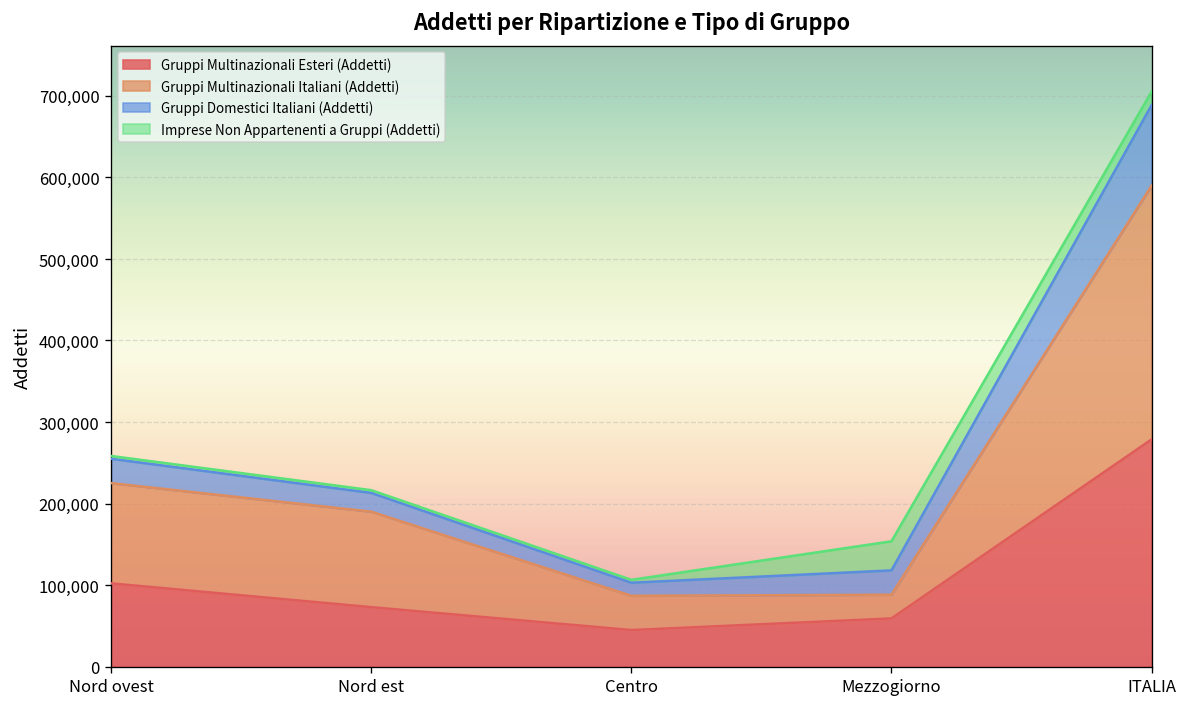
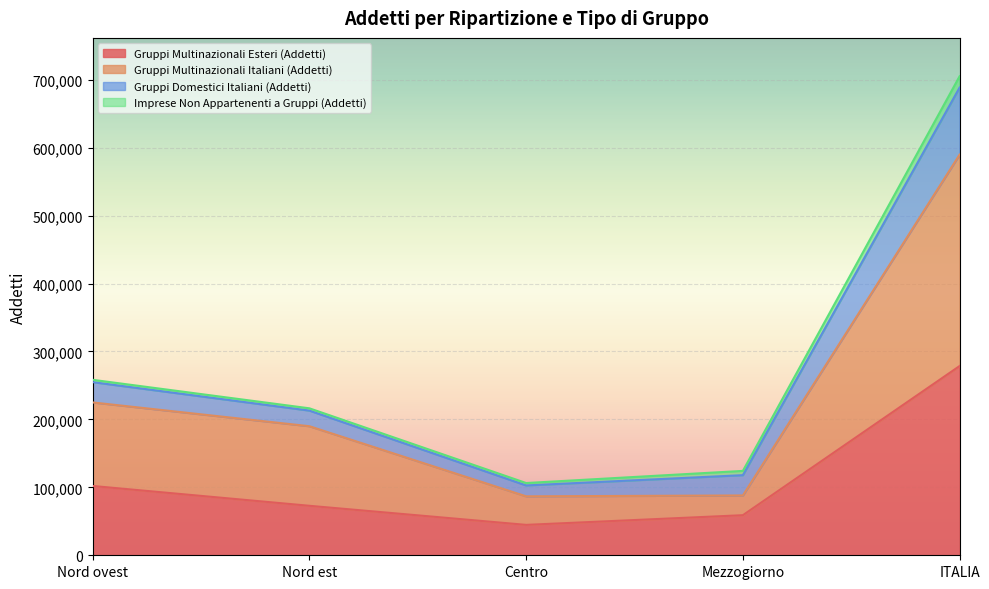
  {
    "Gruppi Domestici Italiani (Addetti)": {
      "Mezzogiorno": "30,000",
      "ITALIA": "100,000"
    },
    "Imprese Non Appartenenti a Gruppi (Addetti)": {
-     "Mezzogiorno": "40,000",
+     "Mezzogiorno": "10,000",
      "ITALIA": "20,000"
    }
  }
